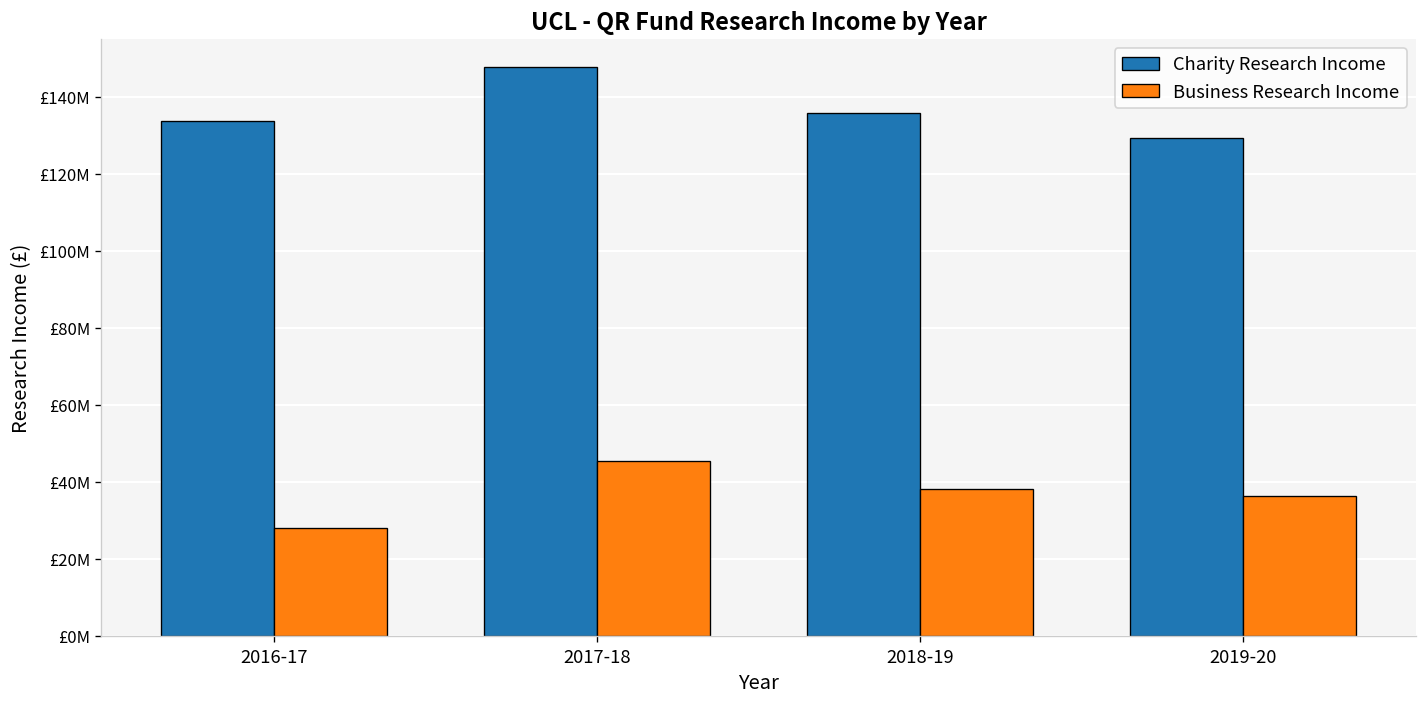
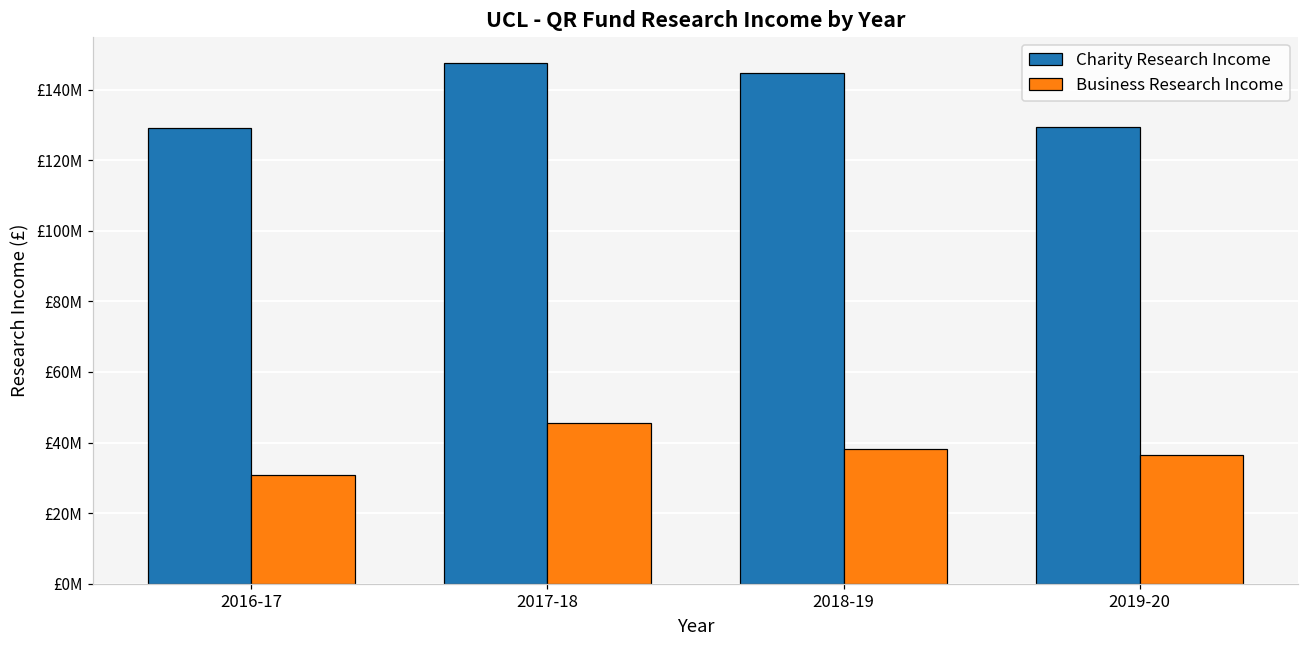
  {
    "Charity Research Income": {
-     "2016-17": "£134000000",
+     "2016-17": "£129000000",
      "2017-18": "£148000000",
-     "2018-19": "£136000000",
+     "2018-19": "£145000000",
      "2019-20": "£129000000"
    },
    "Business Research Income": {
-     "2016-17": "£28000000",
+     "2016-17": "£31000000",
      "2017-18": "£46000000",
      "2018-19": "£38000000",
      "2019-20": "£36000000"
    }
  }
